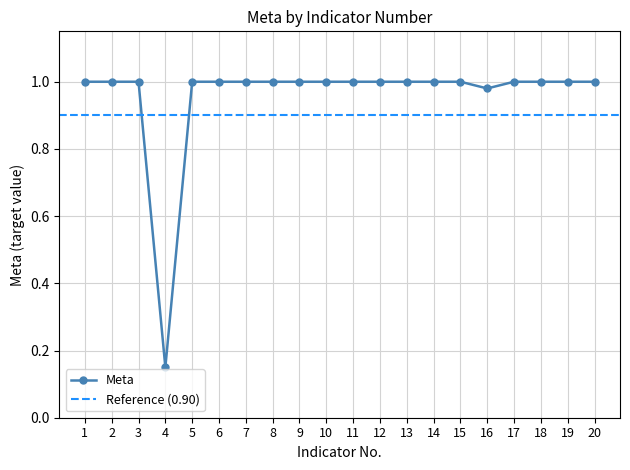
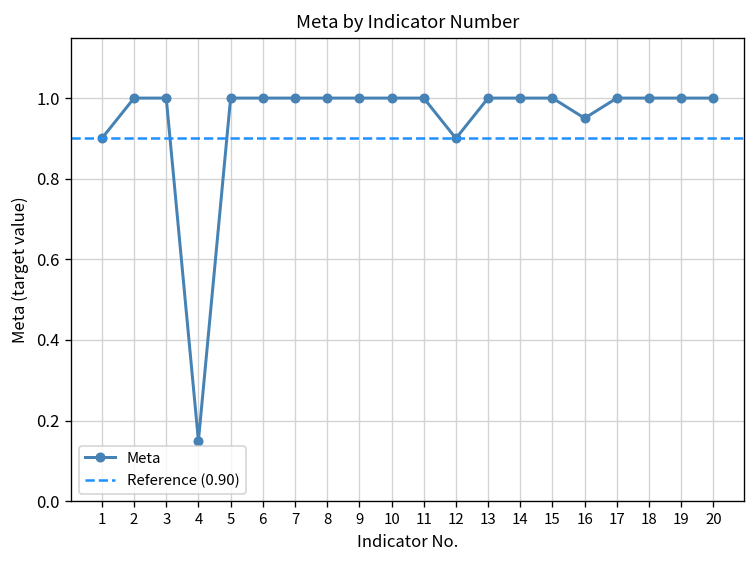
  {
-   "1": 1.0,
+   "1": 0.9,
    "2": 1.00,
    "3": 1.00,
    "4": 0.15,
    "5": 1.00,
    "6": 1.00,
    "7": 1.00,
    "8": 1.00,
    "9": 1.00,
    "10": 1.00,
    "11": 1.00,
-   "12": 1.0,
+   "12": 0.9,
    "13": 1.00,
    "14": 1.00,
    "15": 1.00,
-   "16": 0.98,
+   "16": 0.95,
    "17": 1.00,
    "18": 1.00,
    "19": 1.00,
    "20": 1.00
  }
